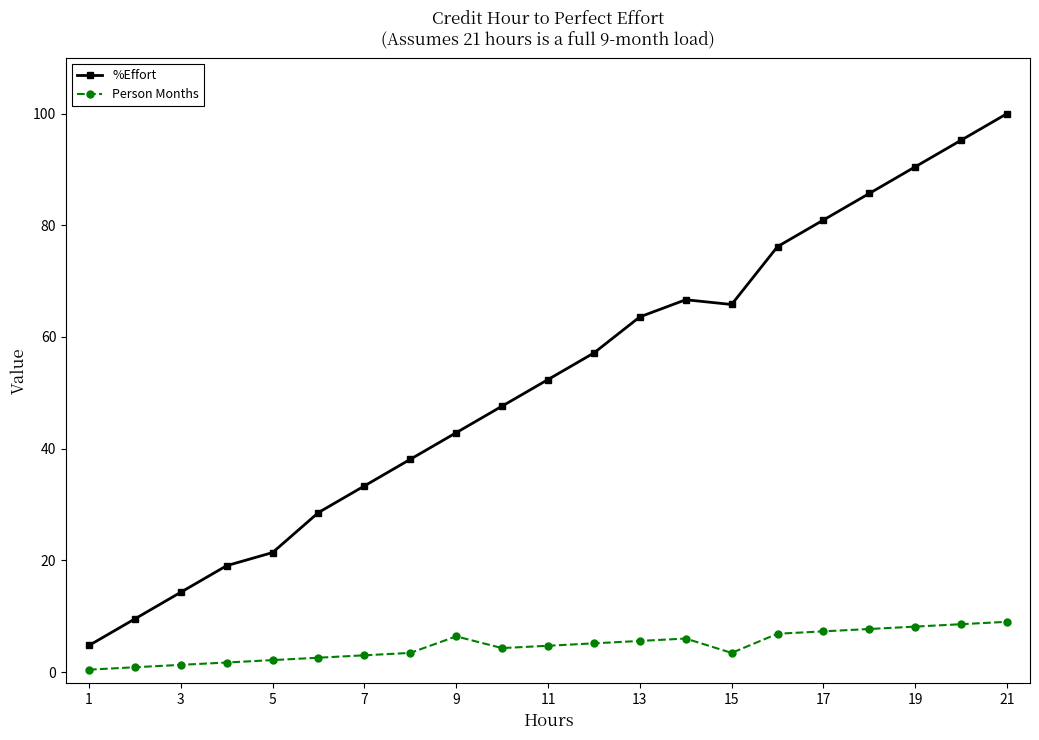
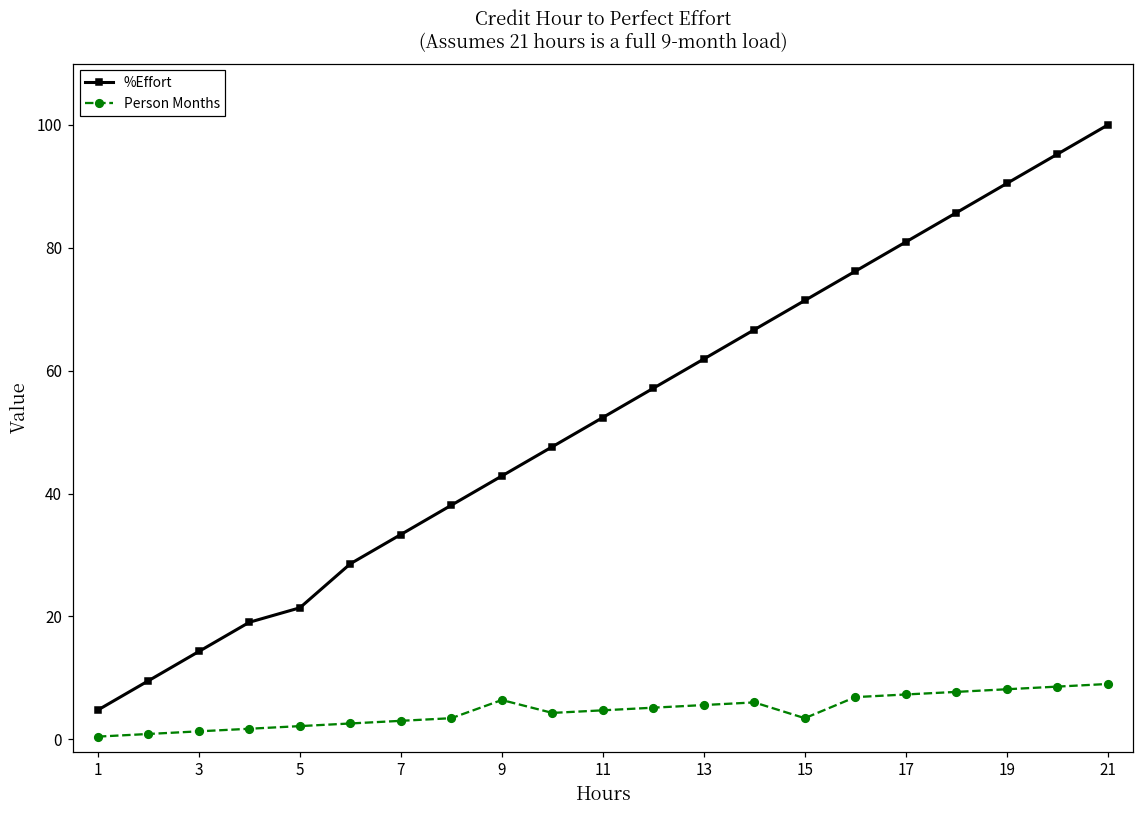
  {
    "%Effort": {
      "1": 5,
      "3": 14,
      "5": 21,
      "7": 33,
      "9": 43,
      "11": 52,
-     "13": 64,
-     "15": 66,
+     "13": 62,
+     "15": 71,
      "17": 81,
      "19": 90,
      "21": 100
    },
    "Person Months": {
      "1": 0,
      "3": 1,
      "5": 2,
      "7": 3,
      "9": 6,
      "11": 5,
      "13": 6,
      "15": 3,
      "17": 7,
      "19": 8,
      "21": 9
    }
  }
